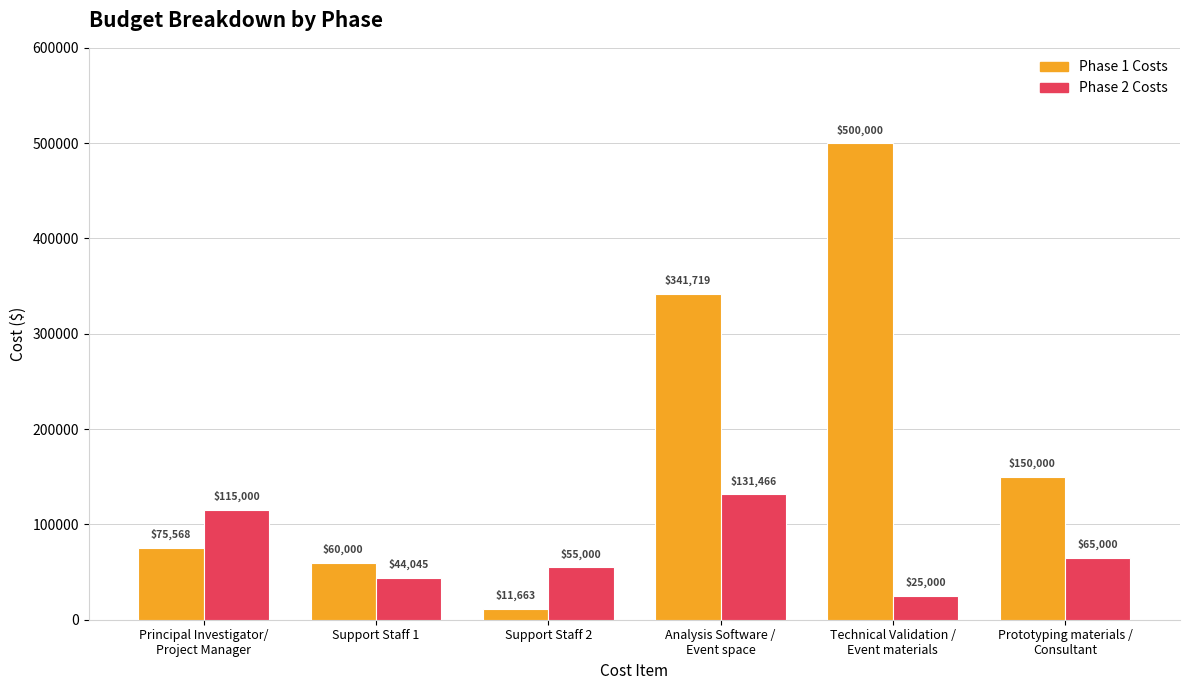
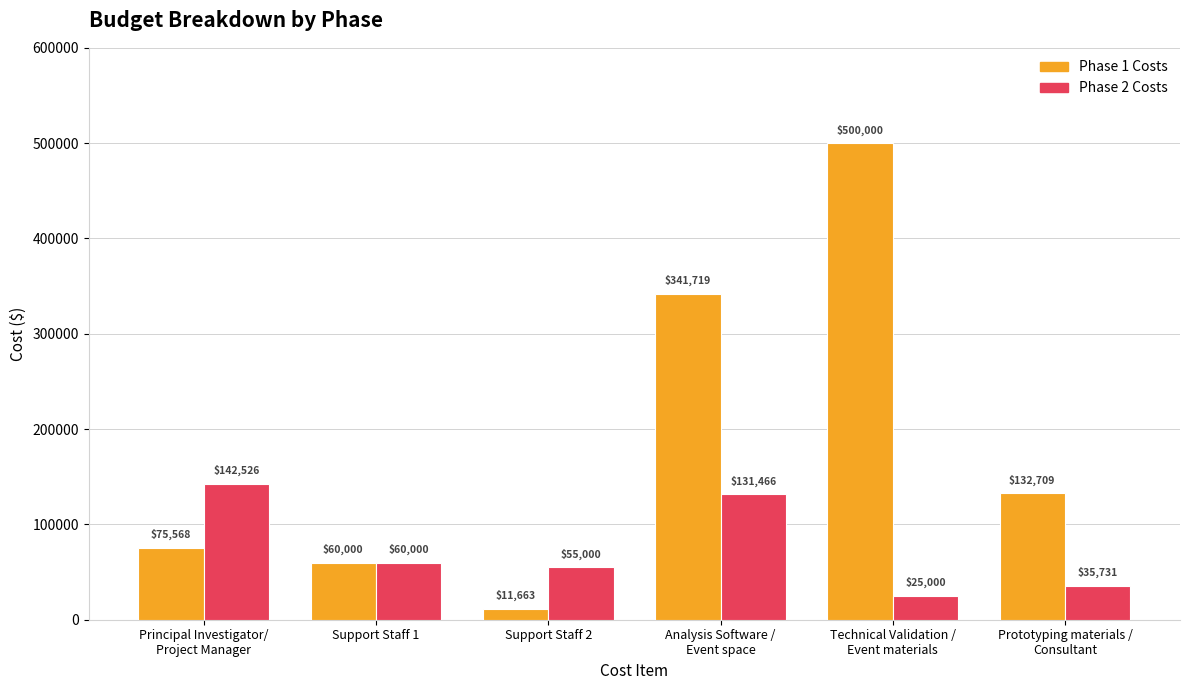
  {
    "Phase 1 Costs": {
      "Principal Investigator/ Project Manager": "$75,568",
      "Support Staff 1": "$60,000",
      "Support Staff 2": "$11,663",
      "Analysis Software / Event space": "$341,719",
      "Technical Validation / Event materials": "$500,000",
-     "Prototyping materials / Consultant": "$150,000"
+     "Prototyping materials / Consultant": "$132,709"
    },
    "Phase 2 Costs": {
-     "Principal Investigator/ Project Manager": "$115,000",
-     "Support Staff 1": "$44,045",
+     "Principal Investigator/ Project Manager": "$142,526",
+     "Support Staff 1": "$60,000",
      "Support Staff 2": "$55,000",
      "Analysis Software / Event space": "$131,466",
      "Technical Validation / Event materials": "$25,000",
-     "Prototyping materials / Consultant": "$65,000"
+     "Prototyping materials / Consultant": "$35,731"
    }
  }
